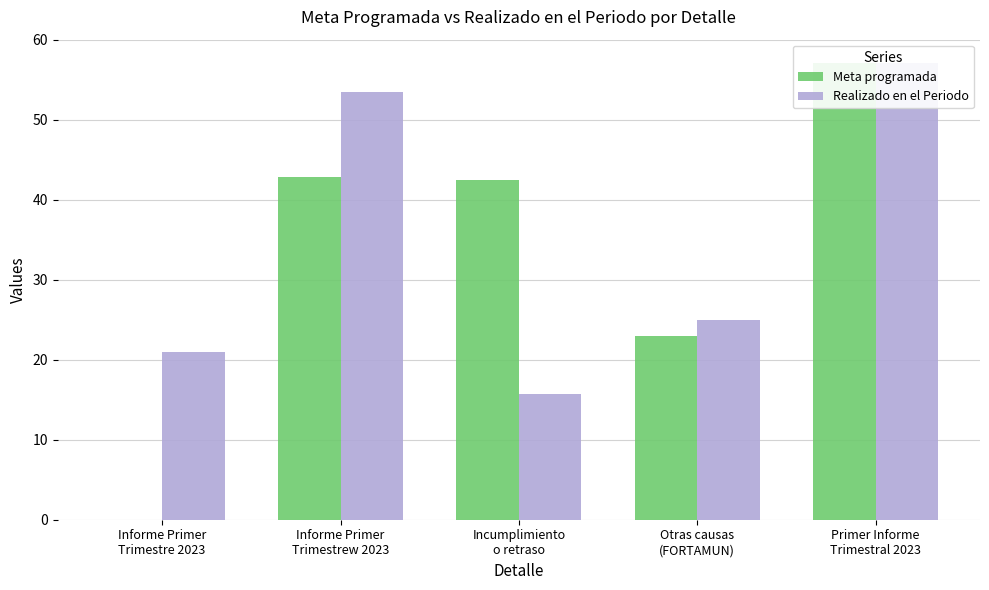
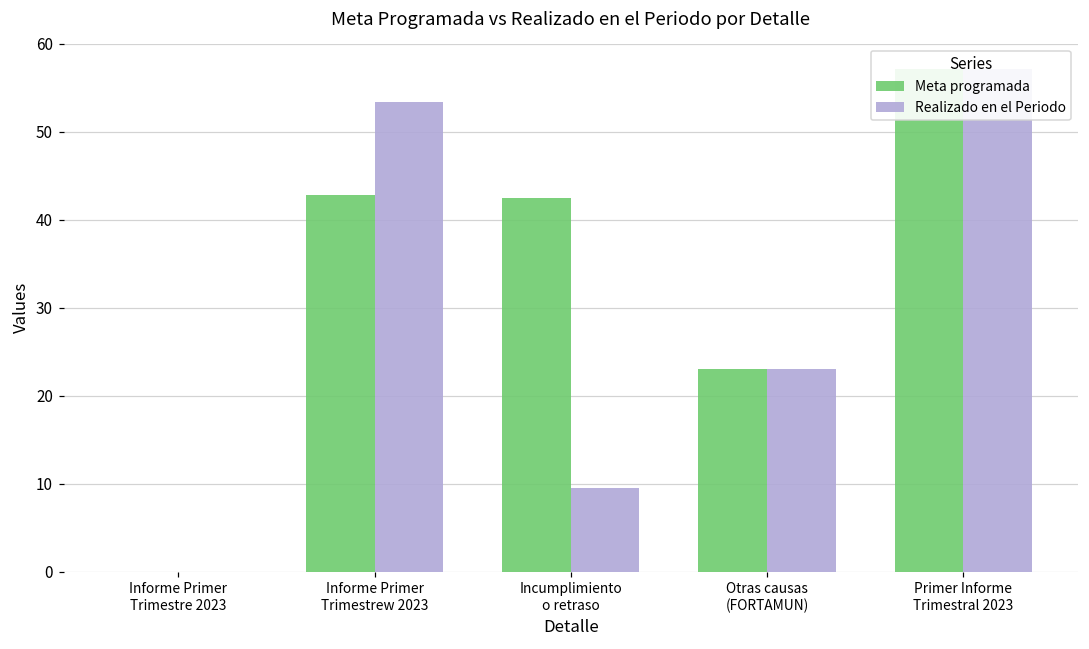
  {
    "Meta programada": {
      "Informe Primer Trimestre 2023": 0,
      "Informe Primer Trimestrew 2023": 43,
      "Incumplimiento o retraso": 43,
      "Otras causas (FORTAMUN)": 23
    },
    "Realizado en el Periodo": {
-     "Informe Primer Trimestre 2023": 21,
+     "Informe Primer Trimestre 2023": 0,
      "Informe Primer Trimestrew 2023": 53,
-     "Incumplimiento o retraso": 16,
-     "Otras causas (FORTAMUN)": 25
+     "Incumplimiento o retraso": 10,
+     "Otras causas (FORTAMUN)": 23
    }
  }
